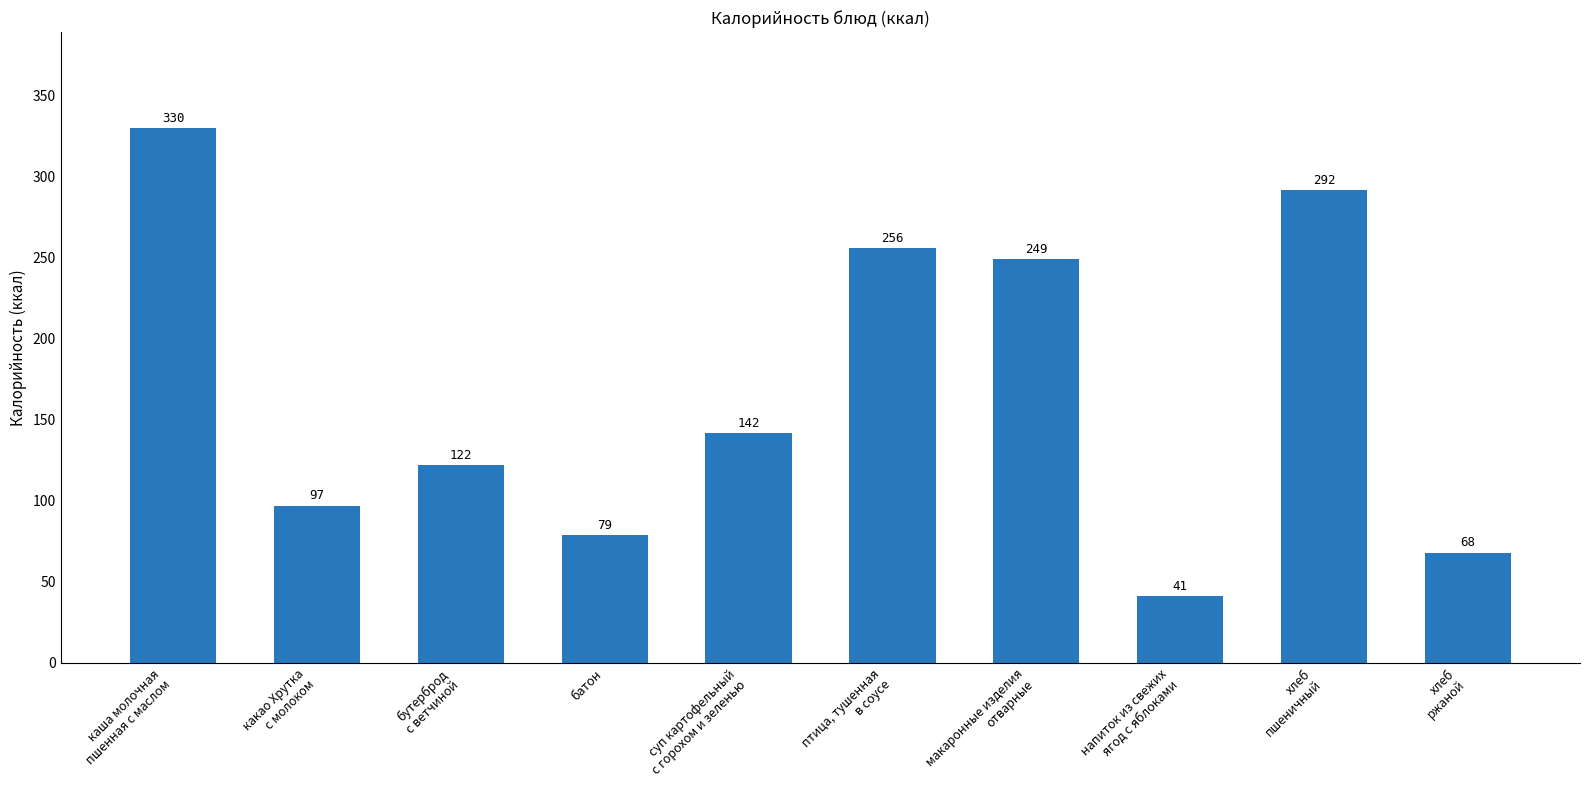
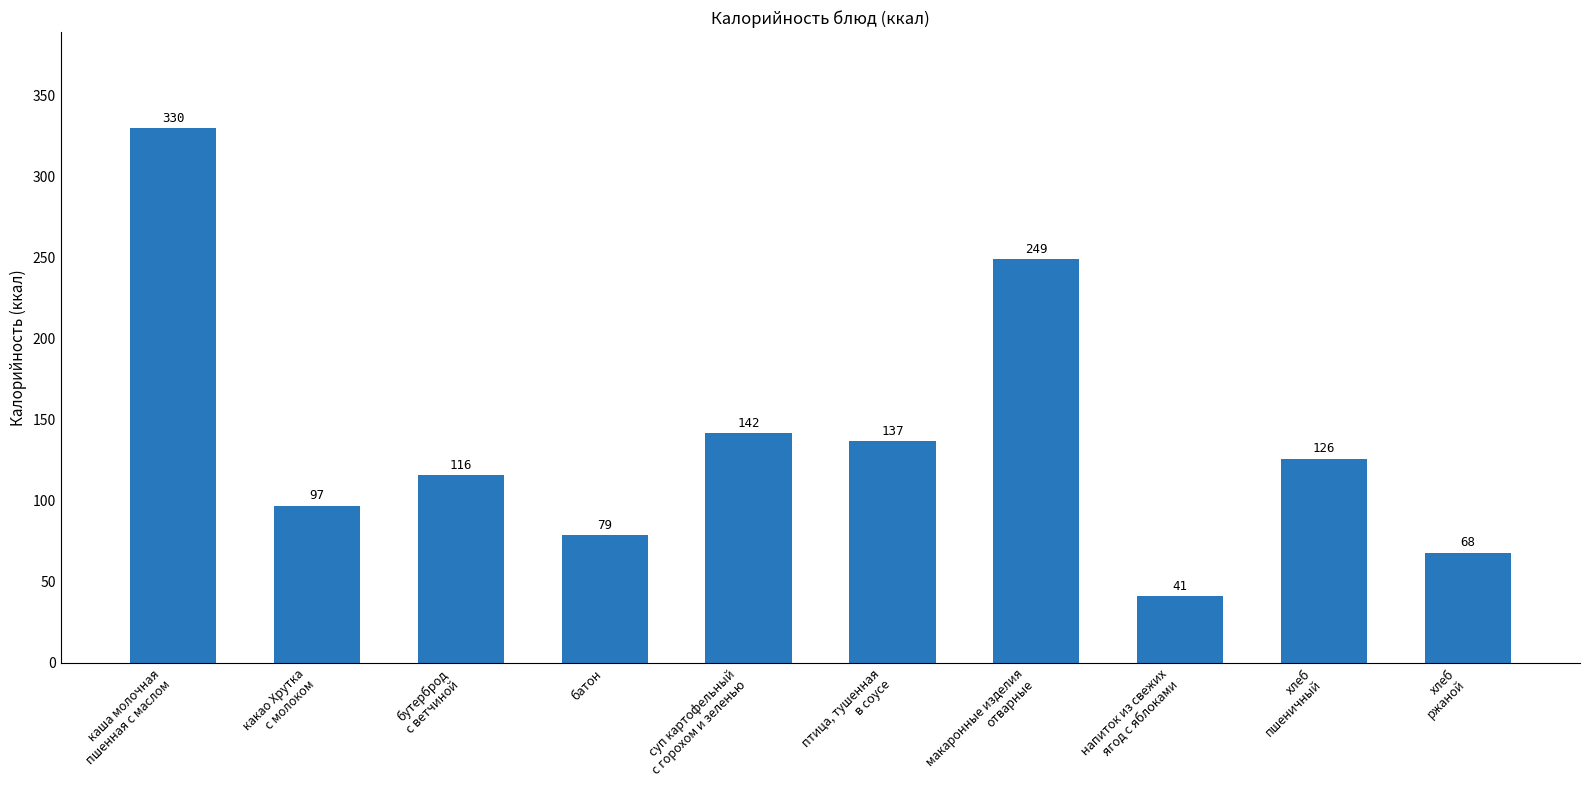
  {
    "каша молочная пшенная с маслом": 330,
    "какао Хрутка с молоком": 97,
-   "бутерброд с ветчиной": 122,
+   "бутерброд с ветчиной": 116,
    "батон": 79,
    "суп картофельный с горохом и зеленью": 142,
-   "птица, тушенная в соусе": 256,
+   "птица, тушенная в соусе": 137,
    "макаронные изделия отварные": 249,
    "напиток из свежих ягод с яблоками": 41,
-   "хлеб пшеничный": 292,
+   "хлеб пшеничный": 126,
    "хлеб ржаной": 68
  }
